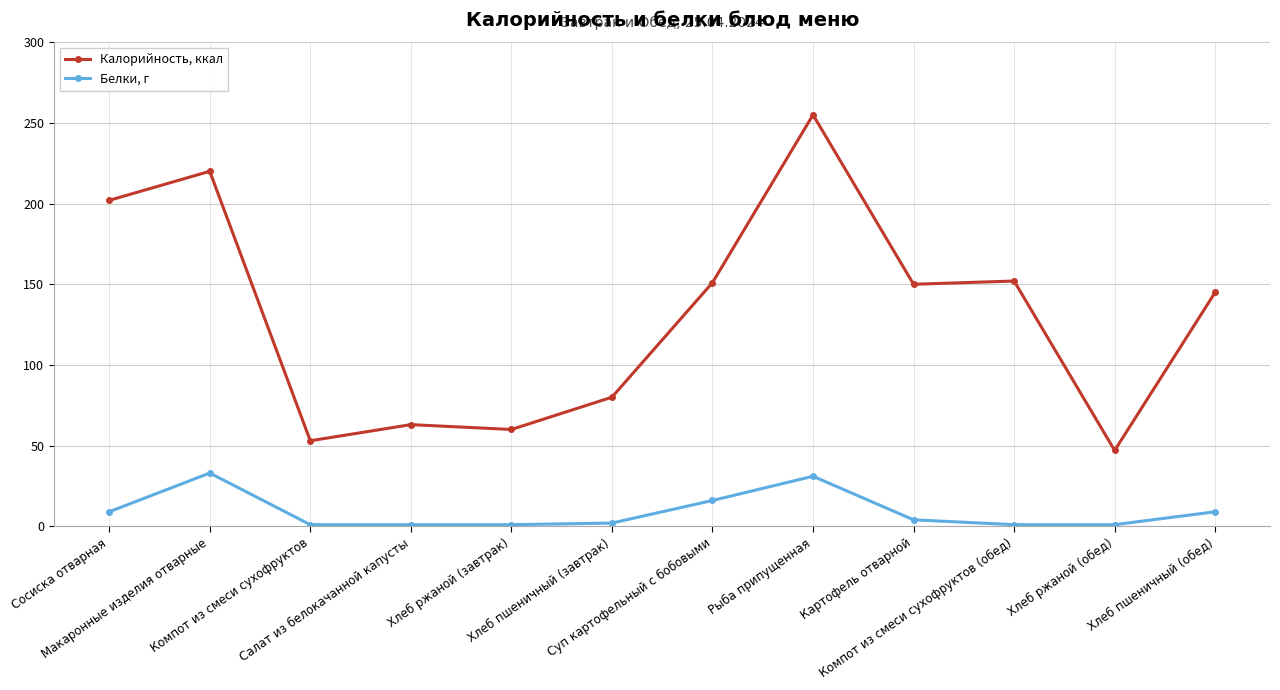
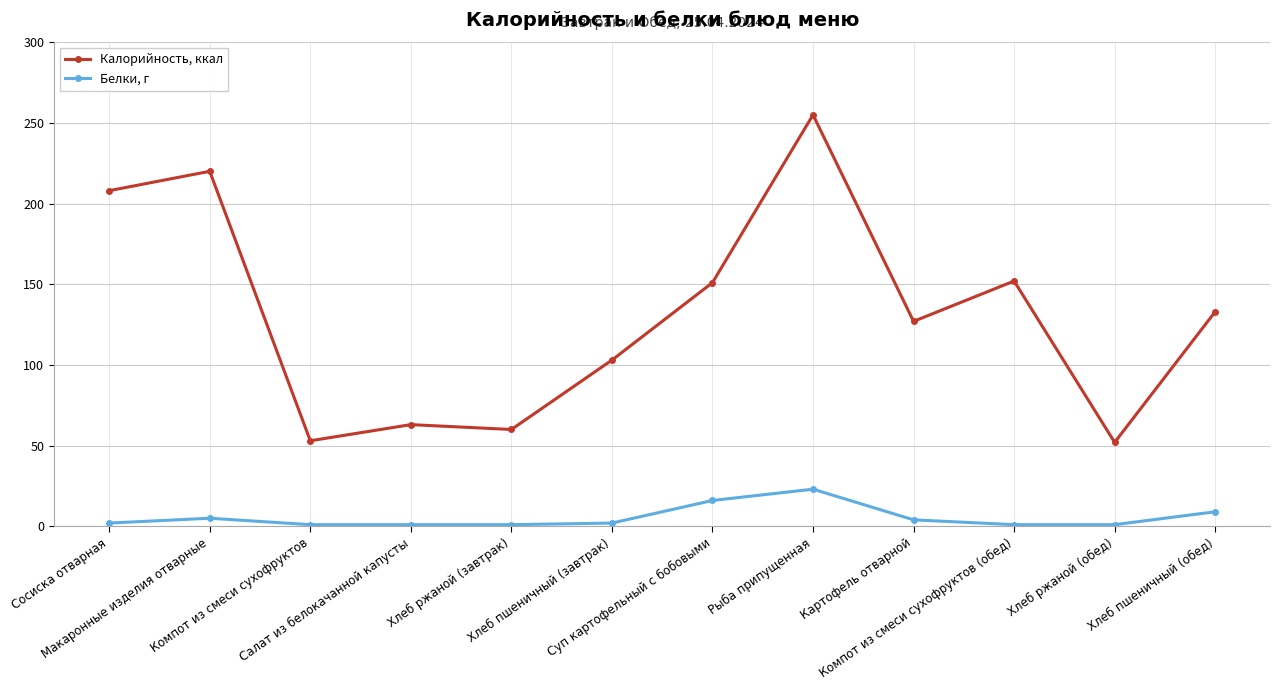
  {
    "Калорийность, ккал": {
-     "Сосиска отварная": 202,
+     "Сосиска отварная": 208,
      "Макаронные изделия отварные": 220,
      "Компот из смеси сухофруктов": 53,
      "Салат из белокачанной капусты": 63,
      "Хлеб ржаной (завтрак)": 60,
-     "Хлеб пшеничный (завтрак)": 80,
+     "Хлеб пшеничный (завтрак)": 103,
      "Суп картофельный с бобовыми": 151,
      "Рыба припущенная": 255,
-     "Картофель отварной": 150,
+     "Картофель отварной": 127,
      "Компот из смеси сухофруктов (обед)": 152,
-     "Хлеб ржаной (обед)": 47,
-     "Хлеб пшеничный (обед)": 145
+     "Хлеб ржаной (обед)": 52,
+     "Хлеб пшеничный (обед)": 133
    },
    "Белки, г": {
-     "Сосиска отварная": 9,
-     "Макаронные изделия отварные": 33,
+     "Сосиска отварная": 2,
+     "Макаронные изделия отварные": 5,
      "Компот из смеси сухофруктов": 1,
      "Салат из белокачанной капусты": 1,
      "Хлеб ржаной (завтрак)": 1,
      "Хлеб пшеничный (завтрак)": 2,
      "Суп картофельный с бобовыми": 16,
-     "Рыба припущенная": 31,
+     "Рыба припущенная": 23,
      "Картофель отварной": 4,
      "Компот из смеси сухофруктов (обед)": 1,
      "Хлеб ржаной (обед)": 1,
      "Хлеб пшеничный (обед)": 9
    }
  }
